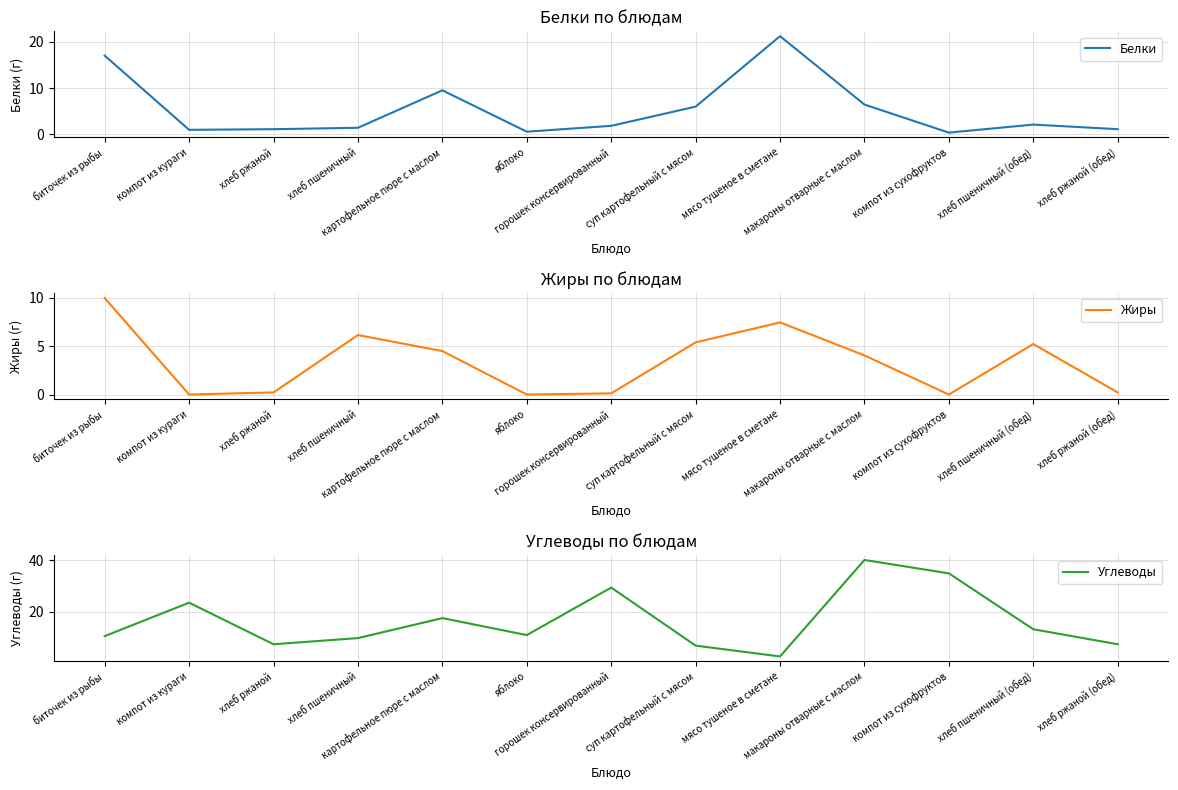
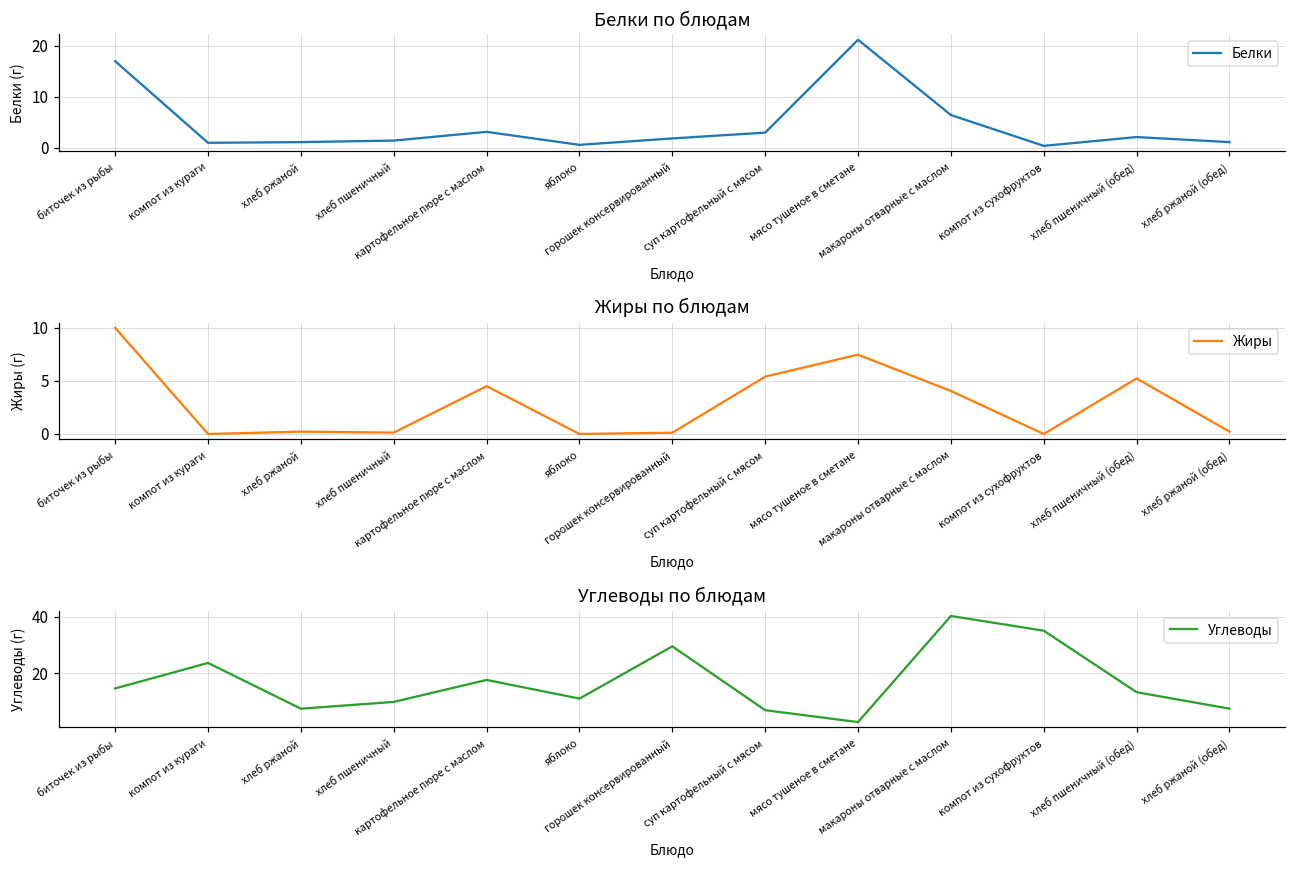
  {
    "Белки по блюдам": {
      "биточек из рыбы": 17,
      "компот из кураги": 1,
      "хлеб ржаной": 1,
      "хлеб пшеничный": 1,
-     "картофельное пюре с маслом": 10,
+     "картофельное пюре с маслом": 3,
      "яблоко": 1,
      "горошек консервированный": 2,
-     "суп картофельный с мясом": 6,
+     "суп картофельный с мясом": 3,
      "мясо тушеное в сметане": 21,
      "макароны отварные с маслом": 6,
      "компот из сухофруктов": 0,
      "хлеб пшеничный (обед)": 2,
      "хлеб ржаной (обед)": 1
    },
    "Жиры по блюдам": {
      "биточек из рыбы": 10,
      "компот из кураги": 0,
      "хлеб ржаной": 0,
-     "хлеб пшеничный": 6,
+     "хлеб пшеничный": 0,
      "картофельное пюре с маслом": 5,
      "яблоко": 0,
      "горошек консервированный": 0,
      "суп картофельный с мясом": 5,
      "мясо тушеное в сметане": 7,
      "макароны отварные с маслом": 4,
      "компот из сухофруктов": 0,
      "хлеб пшеничный (обед)": 5,
      "хлеб ржаной (обед)": 0
    },
    "Углеводы по блюдам": {
-     "биточек из рыбы": 11,
+     "биточек из рыбы": 15,
      "компот из кураги": 24,
      "хлеб ржаной": 7,
      "хлеб пшеничный": 10,
      "картофельное пюре с маслом": 18,
      "яблоко": 11,
      "горошек консервированный": 29,
      "суп картофельный с мясом": 7,
      "мясо тушеное в сметане": 3,
      "макароны отварные с маслом": 40,
      "компот из сухофруктов": 35,
      "хлеб пшеничный (обед)": 13,
      "хлеб ржаной (обед)": 7
    }
  }
